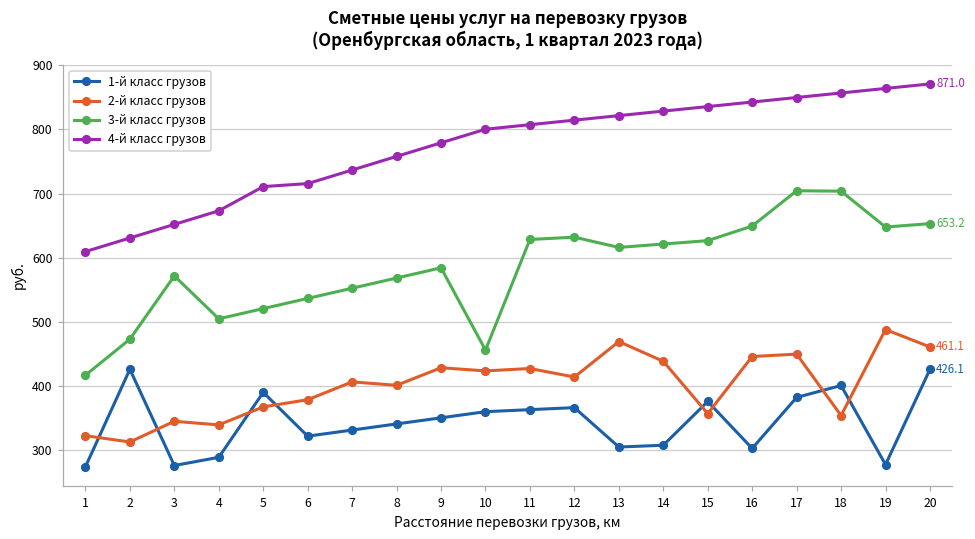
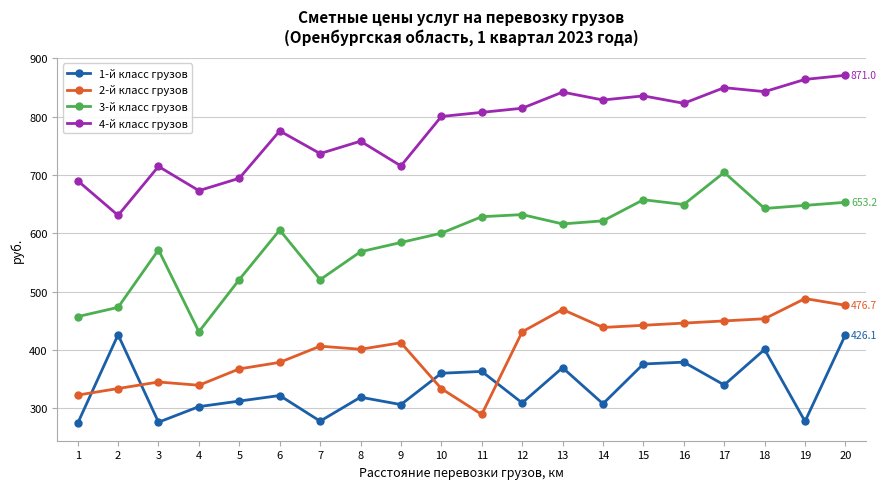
  {
    "1-й класс грузов": {
      "1": 270,
      "2": 430,
      "3": 280,
-     "4": 290,
-     "5": 390,
+     "4": 300,
+     "5": 310,
      "6": 320,
-     "7": 330,
-     "8": 340,
-     "9": 350,
+     "7": 280,
+     "8": 320,
+     "9": 310,
      "10": 360,
      "11": 360,
-     "12": 370,
-     "13": 310,
+     "12": 310,
+     "13": 370,
      "14": 310,
      "15": 380,
-     "16": 300,
-     "17": 380,
+     "16": 380,
+     "17": 340,
      "18": 400,
      "19": 280
    },
    "2-й класс грузов": {
-     "2": 310,
-     "9": 430,
-     "10": 420,
-     "11": 430,
-     "12": 410,
-     "15": 360,
-     "18": 350,
-     "20": 461.1
+     "2": 330,
+     "9": 410,
+     "10": 330,
+     "11": 290,
+     "12": 430,
+     "15": 440,
+     "18": 450,
+     "20": 476.7
    },
    "3-й класс грузов": {
-     "1": 420,
+     "1": 460,
      "2": 470,
      "3": 570,
-     "4": 500,
+     "4": 430,
      "5": 520,
-     "6": 540,
-     "7": 550,
+     "6": 610,
+     "7": 520,
      "8": 570,
      "9": 580,
-     "10": 460,
+     "10": 600,
      "11": 630,
      "12": 630,
      "13": 620,
      "14": 620,
-     "15": 630,
+     "15": 660,
      "16": 650,
      "17": 700,
-     "18": 700,
+     "18": 640,
      "19": 650
    },
    "4-й класс грузов": {
-     "1": 610,
+     "1": 690,
      "2": 630,
-     "3": 650,
+     "3": 710,
      "4": 670,
-     "5": 710,
-     "6": 720,
+     "5": 690,
+     "6": 780,
      "7": 740,
      "8": 760,
-     "9": 780,
+     "9": 720,
      "10": 800,
      "11": 810,
      "12": 810,
-     "13": 820,
+     "13": 840,
      "14": 830,
      "15": 840,
-     "16": 840,
+     "16": 820,
      "17": 850,
-     "18": 860,
+     "18": 840,
      "19": 860
    }
  }
